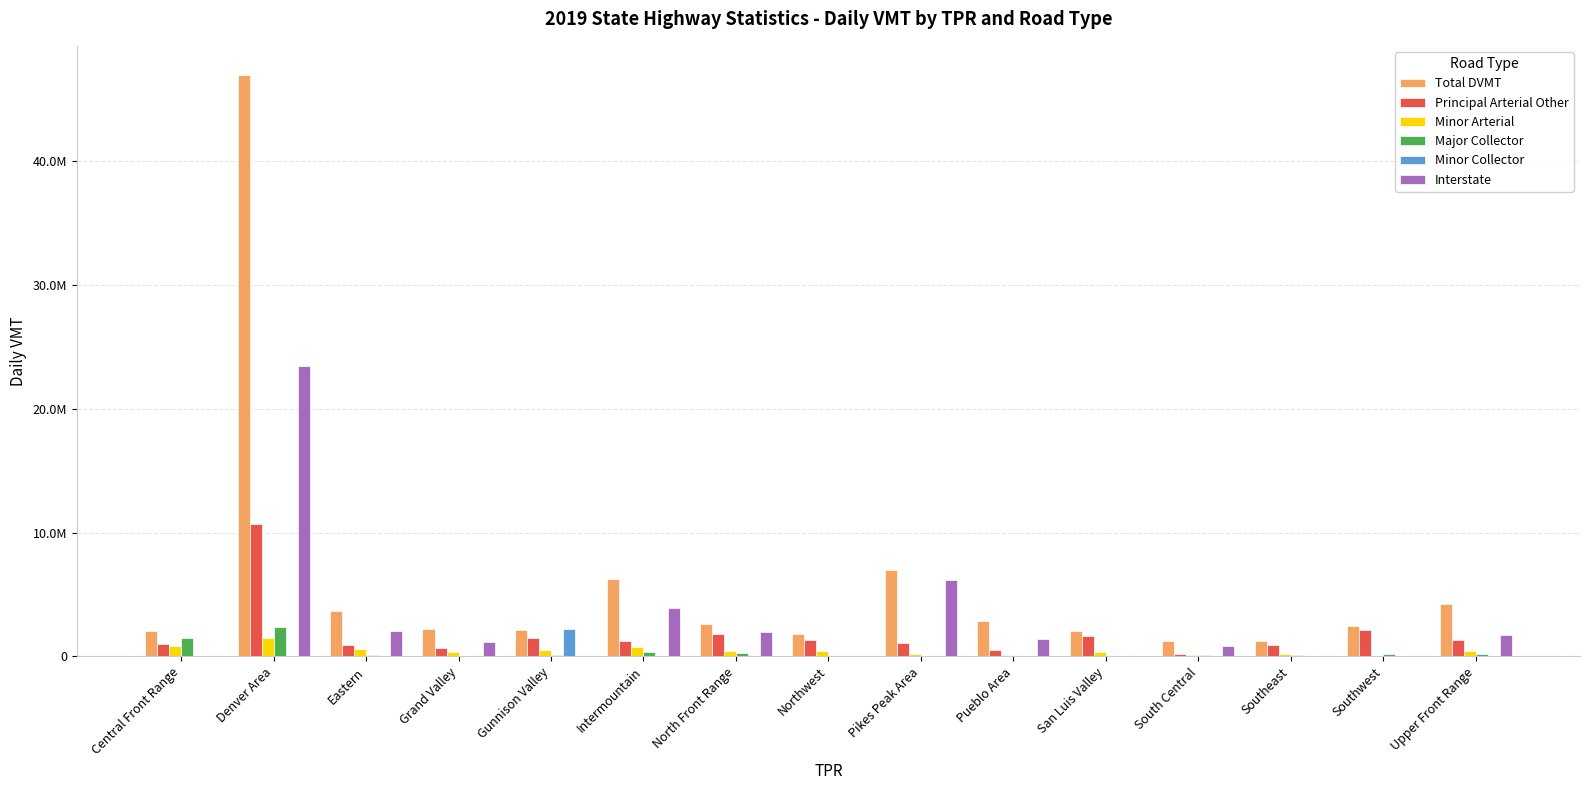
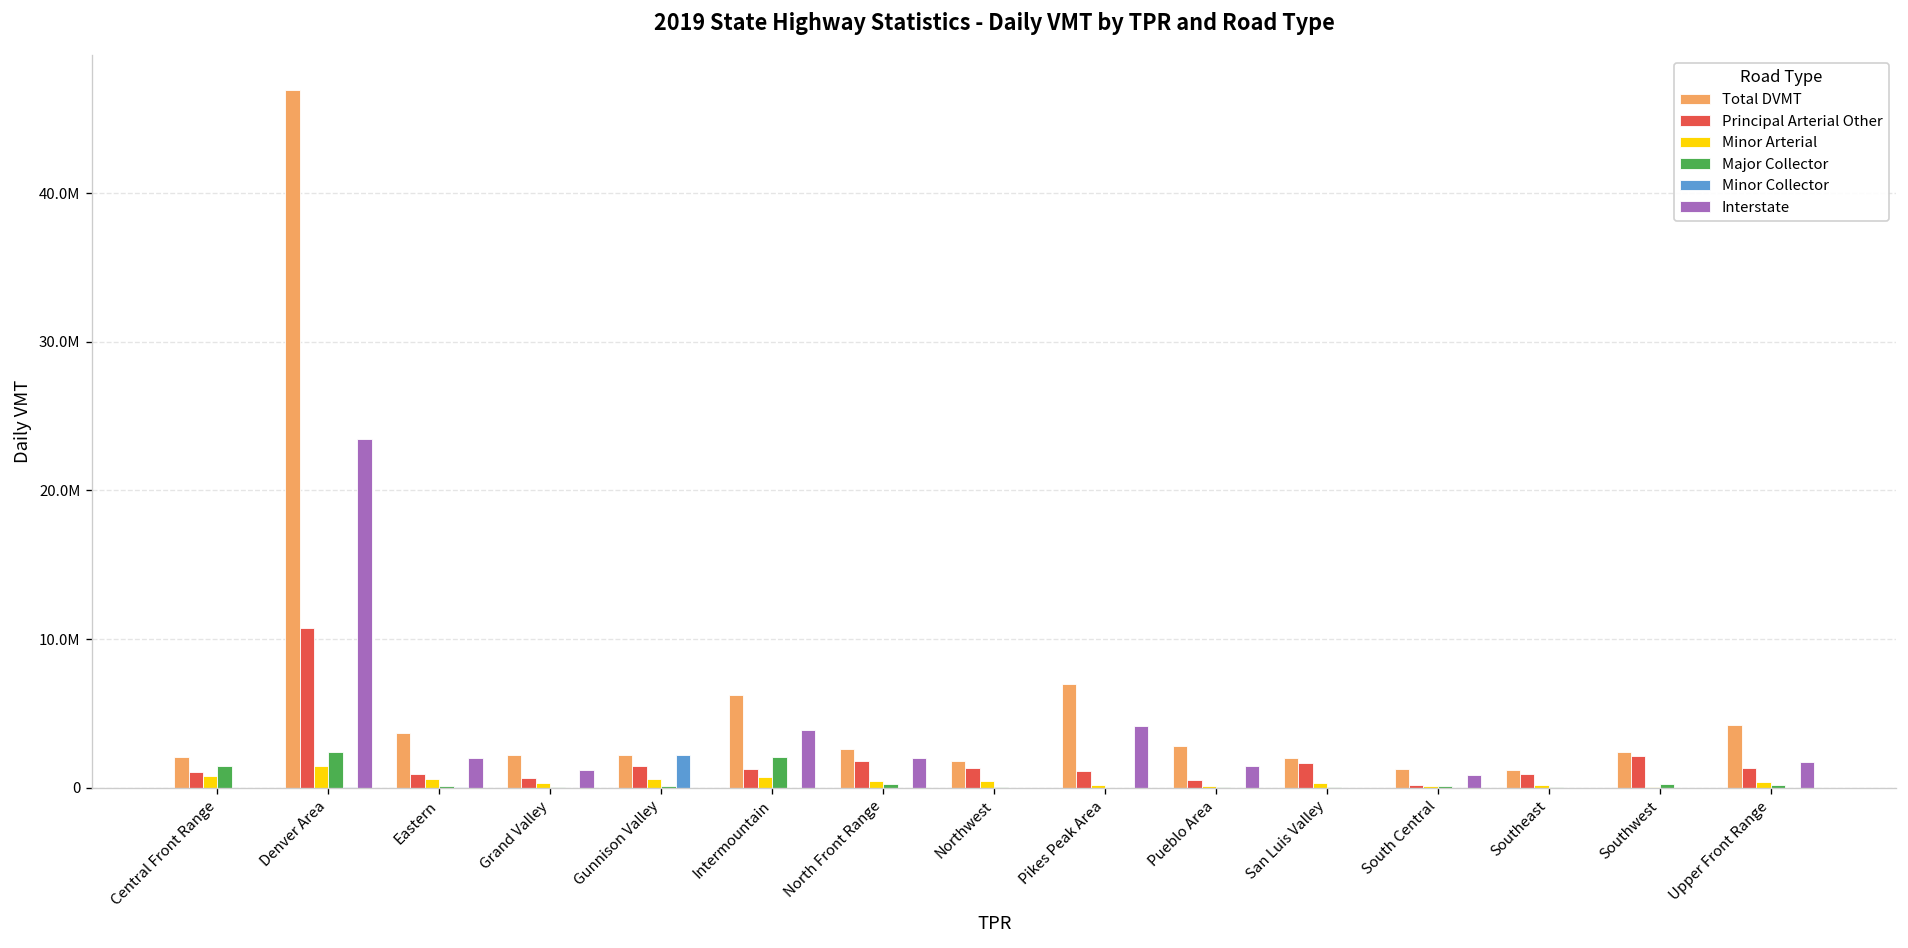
  {
    "Total DVMT": {
      "Central Front Range": 2000000,
      "Denver Area": 46900000,
      "Eastern": 3700000,
      "Grand Valley": 2200000,
      "Gunnison Valley": 2200000,
      "Intermountain": 6200000,
      "North Front Range": 2600000,
      "Northwest": 1800000,
      "Pikes Peak Area": 7000000,
      "Pueblo Area": 2800000,
      "San Luis Valley": 2000000,
      "South Central": 1200000,
      "Southeast": 1200000,
      "Southwest": 2400000,
      "Upper Front Range": 4200000
    },
    "Principal Arterial Other": {
      "Central Front Range": 1000000,
      "Denver Area": 10700000,
      "Eastern": 900000,
      "Grand Valley": 700000,
      "Gunnison Valley": 1500000,
      "Intermountain": 1200000,
      "North Front Range": 1800000,
      "Northwest": 1300000,
      "Pikes Peak Area": 1100000,
      "Pueblo Area": 500000,
      "San Luis Valley": 1600000,
      "Southeast": 900000,
      "Southwest": 2100000,
      "Upper Front Range": 1300000
    },
    "Minor Arterial": {
      "Central Front Range": 800000,
      "Denver Area": 1500000,
      "Eastern": 600000,
      "Grand Valley": 300000,
      "Gunnison Valley": 600000,
      "Intermountain": 700000,
      "North Front Range": 500000,
      "Northwest": 500000,
      "San Luis Valley": 300000,
      "Southeast": 200000,
      "Upper Front Range": 400000
    },
    "Major Collector": {
      "Central Front Range": 1500000,
      "Denver Area": 2400000,
-     "Intermountain": 300000,
+     "Intermountain": 2100000,
      "North Front Range": 300000,
      "Pikes Peak Area": 0,
      "Southwest": 200000
    },
    "Minor Collector": {
      "Grand Valley": 0,
      "Gunnison Valley": 2200000,
      "North Front Range": 0,
      "Pikes Peak Area": 0,
      "South Central": 0,
      "Southwest": 0
    },
    "Interstate": {
      "Central Front Range": 0,
      "Denver Area": 23400000,
      "Eastern": 2000000,
      "Grand Valley": 1200000,
      "Gunnison Valley": 0,
      "Intermountain": 3900000,
      "North Front Range": 2000000,
      "Northwest": 0,
-     "Pikes Peak Area": 6200000,
+     "Pikes Peak Area": 4100000,
      "Pueblo Area": 1400000,
      "San Luis Valley": 0,
      "South Central": 900000,
      "Southeast": 0,
      "Southwest": 0,
      "Upper Front Range": 1800000
    }
  }
